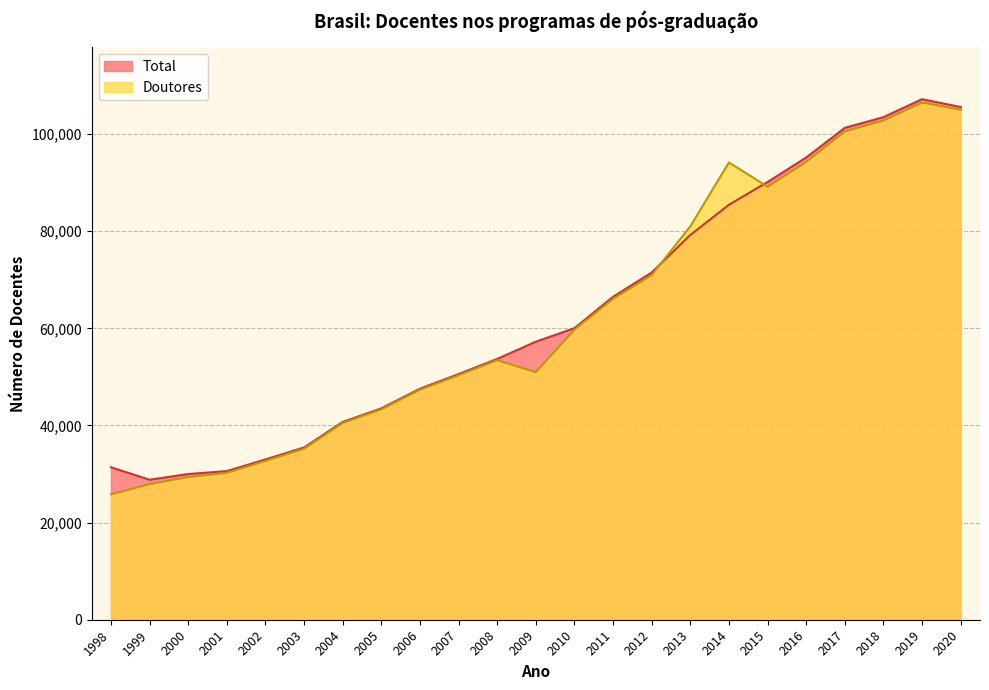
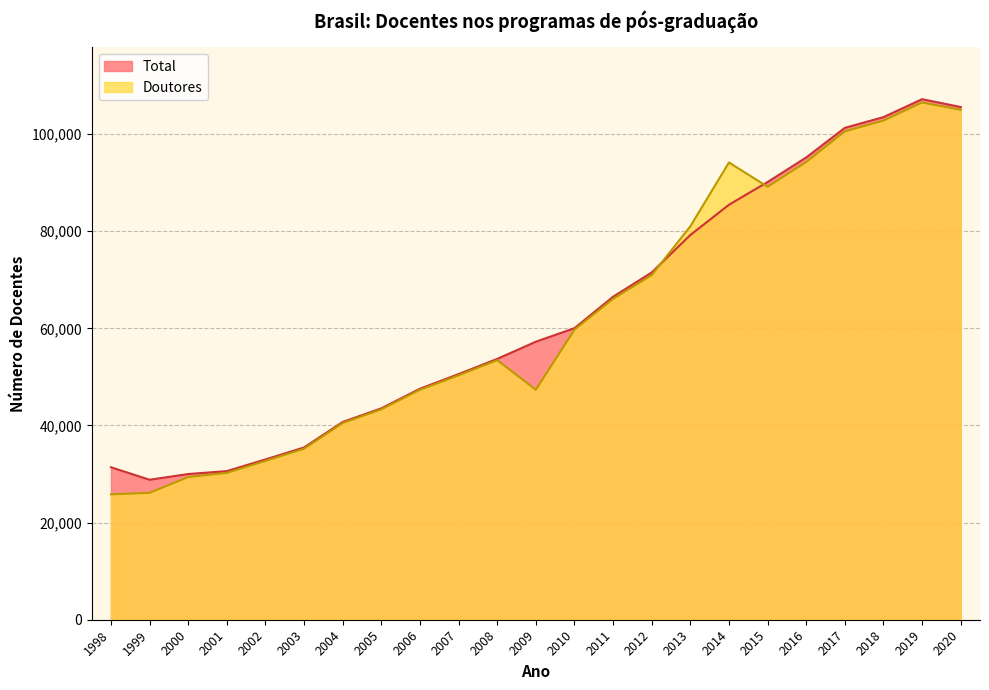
  {
    "Total": {
      "1998": "31,000",
      "1999": "29,000",
      "2000": "30,000",
      "2009": "57,000",
      "2012": "72,000",
      "2013": "79,000",
      "2014": "85,000",
      "2015": "90,000",
      "2016": "95,000",
      "2017": "101,000",
      "2018": "103,000",
      "2019": "107,000",
      "2020": "106,000"
    },
    "Doutores": {
      "1998": "26,000",
-     "1999": "28,000",
+     "1999": "26,000",
      "2000": "29,000",
-     "2009": "51,000",
+     "2009": "47,000",
      "2012": "71,000",
      "2013": "81,000",
      "2014": "94,000",
      "2015": "89,000",
      "2016": "94,000",
      "2017": "101,000",
      "2018": "103,000",
      "2019": "107,000",
      "2020": "105,000"
    }
  }
